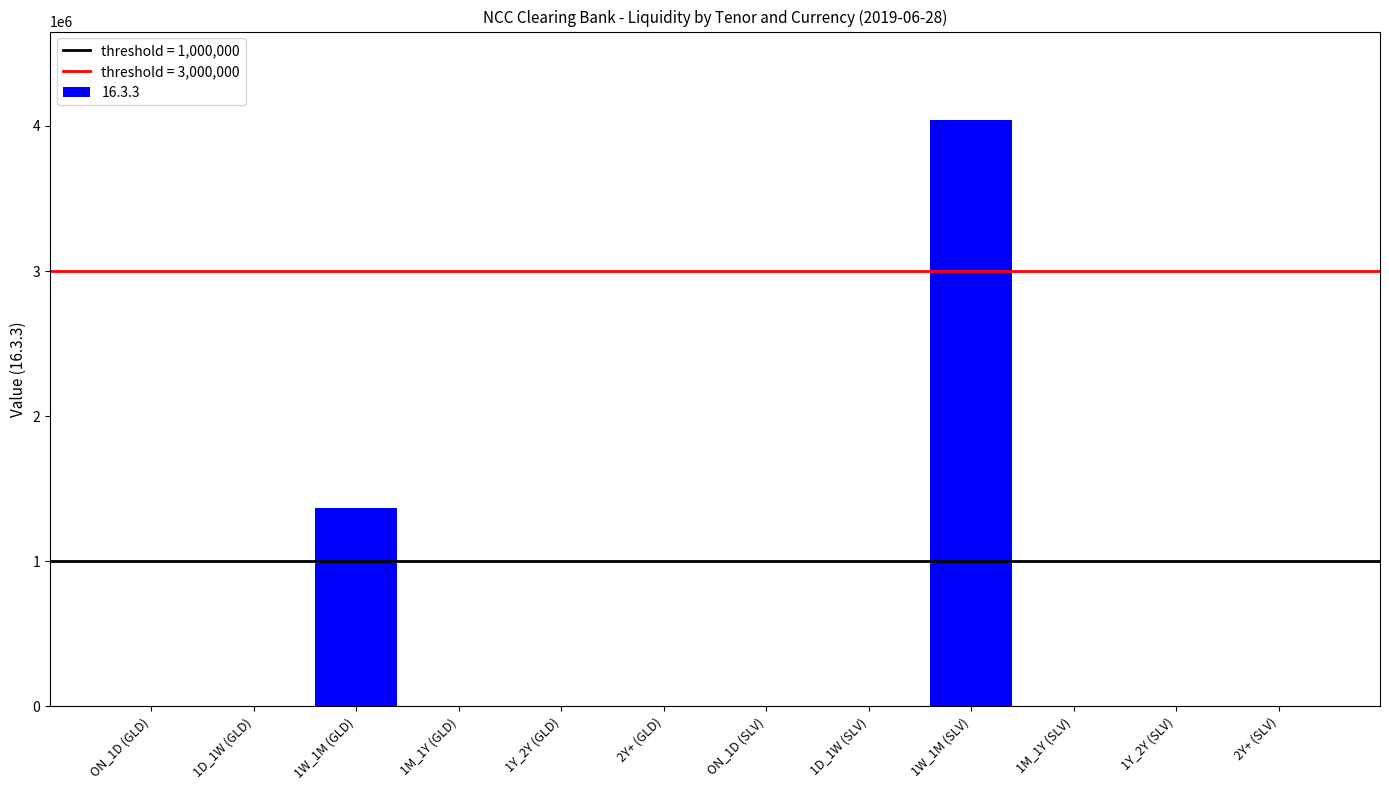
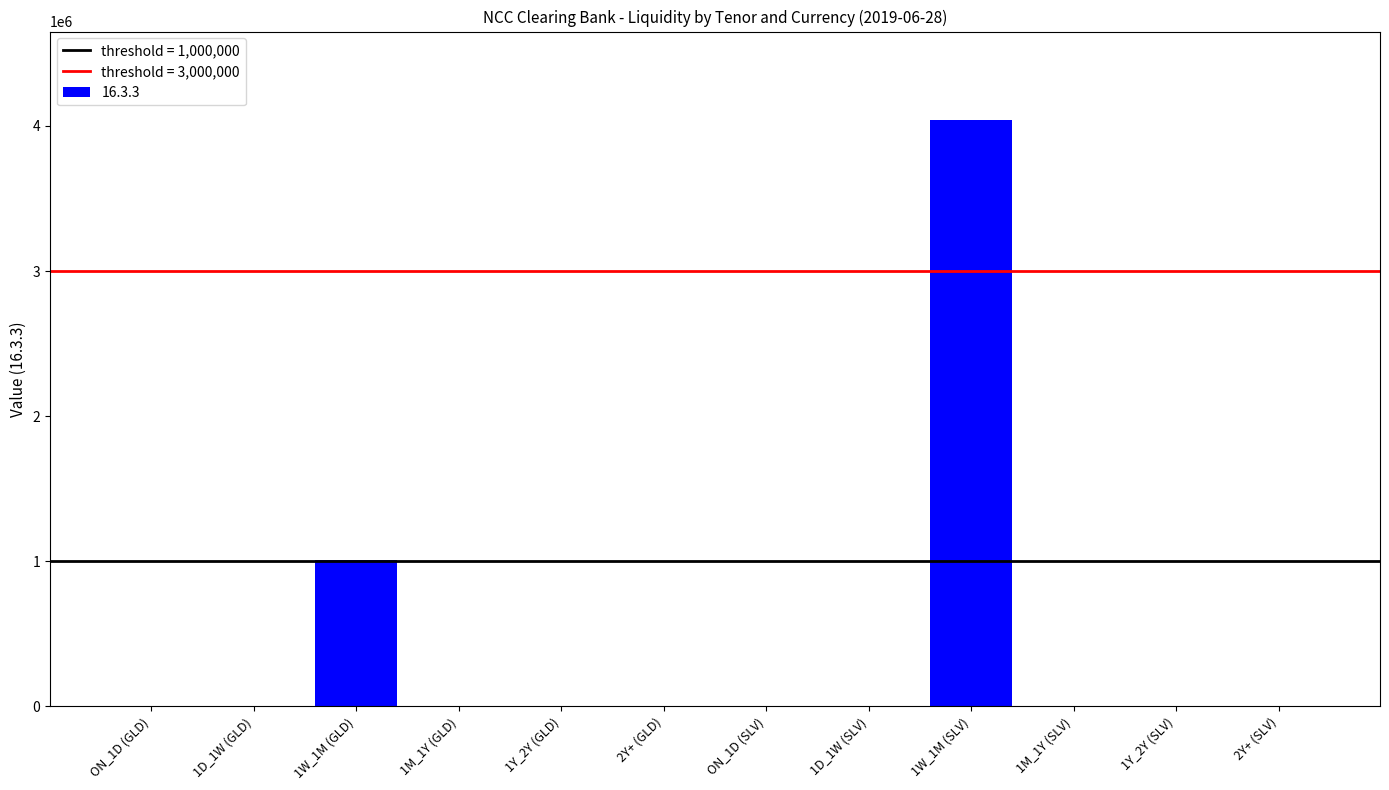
  {
    "ON_1D (GLD)": 0,
    "1D_1W (GLD)": 0,
-   "1W_1M (GLD)": 1370000,
+   "1W_1M (GLD)": 1010000,
    "1M_1Y (GLD)": 0,
    "1Y_2Y (GLD)": 0,
    "2Y+ (GLD)": 0,
    "ON_1D (SLV)": 0,
    "1D_1W (SLV)": 0,
    "1W_1M (SLV)": 4040000,
    "1M_1Y (SLV)": 0,
    "1Y_2Y (SLV)": 0,
    "2Y+ (SLV)": 0
  }
